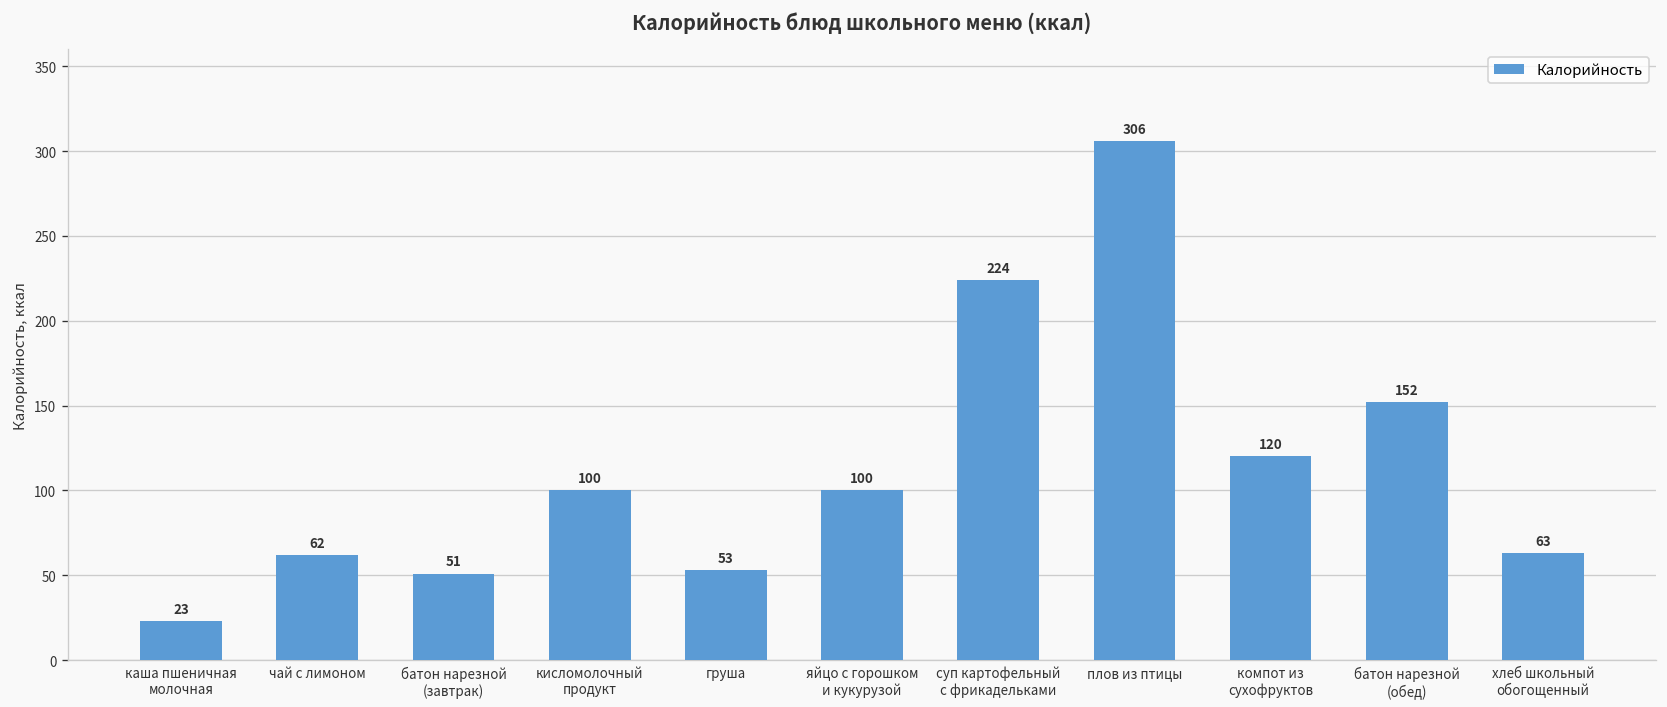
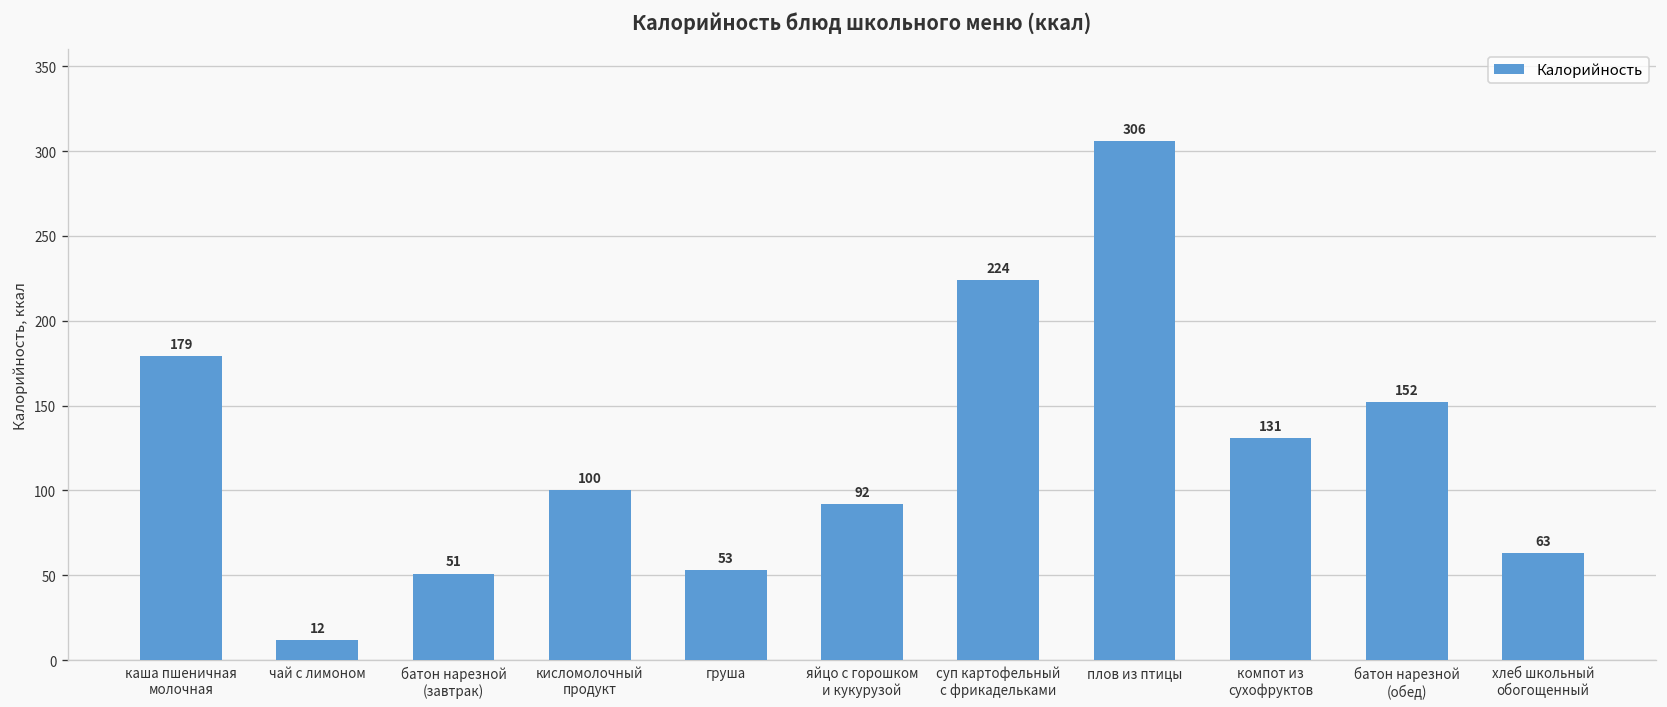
  {
-   "каша пшеничная молочная": 23,
-   "чай с лимоном": 62,
+   "каша пшеничная молочная": 179,
+   "чай с лимоном": 12,
    "батон нарезной (завтрак)": 51,
    "кисломолочный продукт": 100,
    "груша": 53,
-   "яйцо с горошком и кукурузой": 100,
+   "яйцо с горошком и кукурузой": 92,
    "суп картофельный с фрикадельками": 224,
    "плов из птицы": 306,
-   "компот из сухофруктов": 120,
+   "компот из сухофруктов": 131,
    "батон нарезной (обед)": 152,
    "хлеб школьный обогощенный": 63
  }
